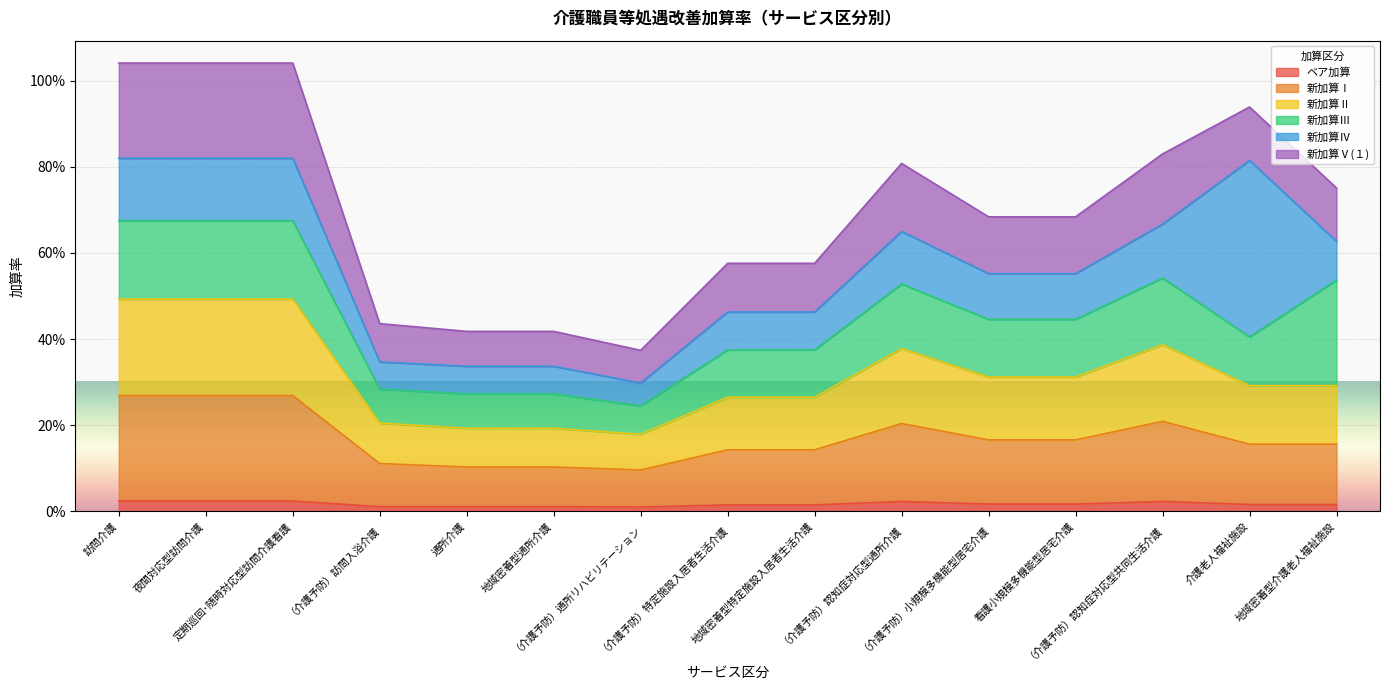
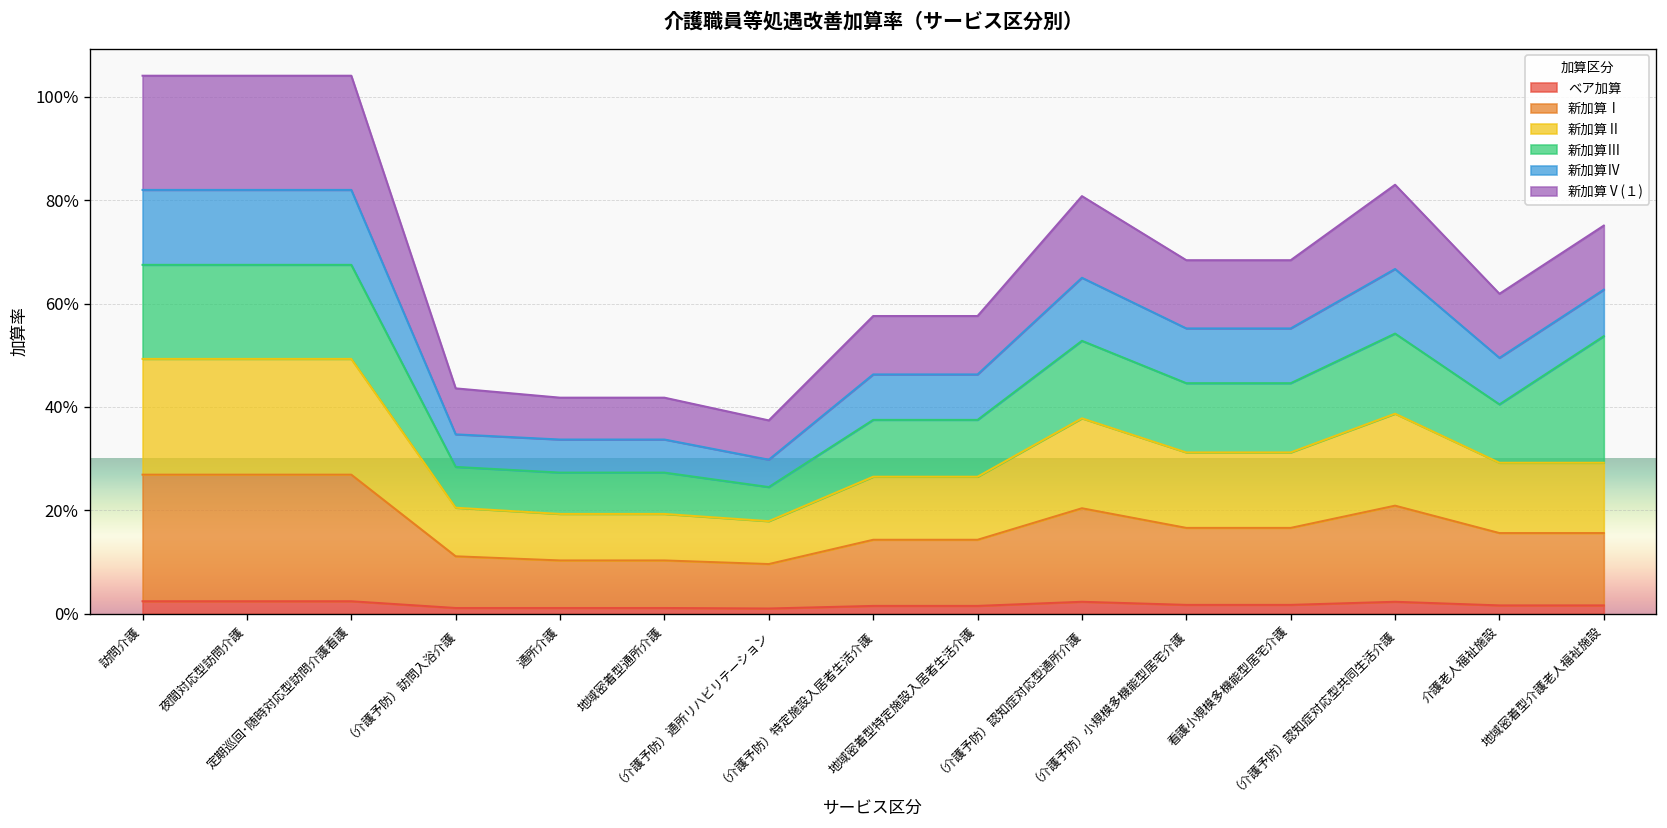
  {
    "新加算Ⅱ": {
      "訪問介護": "22%",
      "夜間対応型訪問介護": "22%",
      "定期巡回･随時対応型訪問介護看護": "22%",
      "（介護予防）訪問入浴介護": "9%",
      "通所介護": "9%",
      "地域密着型通所介護": "9%",
      "（介護予防）通所リハビリテーション": "8%",
      "（介護予防）特定施設入居者生活介護": "12%",
      "地域密着型特定施設入居者生活介護": "12%",
      "（介護予防）認知症対応型通所介護": "17%",
      "（介護予防）小規模多機能型居宅介護": "15%",
      "看護小規模多機能型居宅介護": "15%",
      "（介護予防）認知症対応型共同生活介護": "18%",
      "介護老人福祉施設": "14%",
      "地域密着型介護老人福祉施設": "14%"
    },
    "新加算Ⅲ": {
      "訪問介護": "18%",
      "夜間対応型訪問介護": "18%",
      "定期巡回･随時対応型訪問介護看護": "18%",
      "（介護予防）訪問入浴介護": "8%",
      "通所介護": "8%",
      "地域密着型通所介護": "8%",
      "（介護予防）通所リハビリテーション": "7%",
      "（介護予防）特定施設入居者生活介護": "11%",
      "地域密着型特定施設入居者生活介護": "11%",
      "（介護予防）認知症対応型通所介護": "15%",
      "（介護予防）小規模多機能型居宅介護": "13%",
      "看護小規模多機能型居宅介護": "13%",
      "（介護予防）認知症対応型共同生活介護": "16%",
      "介護老人福祉施設": "11%",
      "地域密着型介護老人福祉施設": "25%"
    },
    "新加算Ⅳ": {
      "訪問介護": "15%",
      "夜間対応型訪問介護": "15%",
      "定期巡回･随時対応型訪問介護看護": "15%",
      "（介護予防）訪問入浴介護": "6%",
      "通所介護": "6%",
      "地域密着型通所介護": "6%",
      "（介護予防）通所リハビリテーション": "5%",
      "（介護予防）特定施設入居者生活介護": "9%",
      "地域密着型特定施設入居者生活介護": "9%",
      "（介護予防）認知症対応型通所介護": "12%",
      "（介護予防）小規模多機能型居宅介護": "11%",
      "看護小規模多機能型居宅介護": "11%",
      "（介護予防）認知症対応型共同生活介護": "13%",
-     "介護老人福祉施設": "41%",
+     "介護老人福祉施設": "9%",
      "地域密着型介護老人福祉施設": "9%"
    },
    "新加算Ⅴ(１)": {
      "訪問介護": "22%",
      "夜間対応型訪問介護": "22%",
      "定期巡回･随時対応型訪問介護看護": "22%",
      "（介護予防）訪問入浴介護": "9%",
      "通所介護": "8%",
      "地域密着型通所介護": "8%",
      "（介護予防）通所リハビリテーション": "8%",
      "（介護予防）特定施設入居者生活介護": "11%",
      "地域密着型特定施設入居者生活介護": "11%",
      "（介護予防）認知症対応型通所介護": "16%",
      "（介護予防）小規模多機能型居宅介護": "13%",
      "看護小規模多機能型居宅介護": "13%",
      "（介護予防）認知症対応型共同生活介護": "16%",
      "介護老人福祉施設": "12%",
      "地域密着型介護老人福祉施設": "12%"
    }
  }
